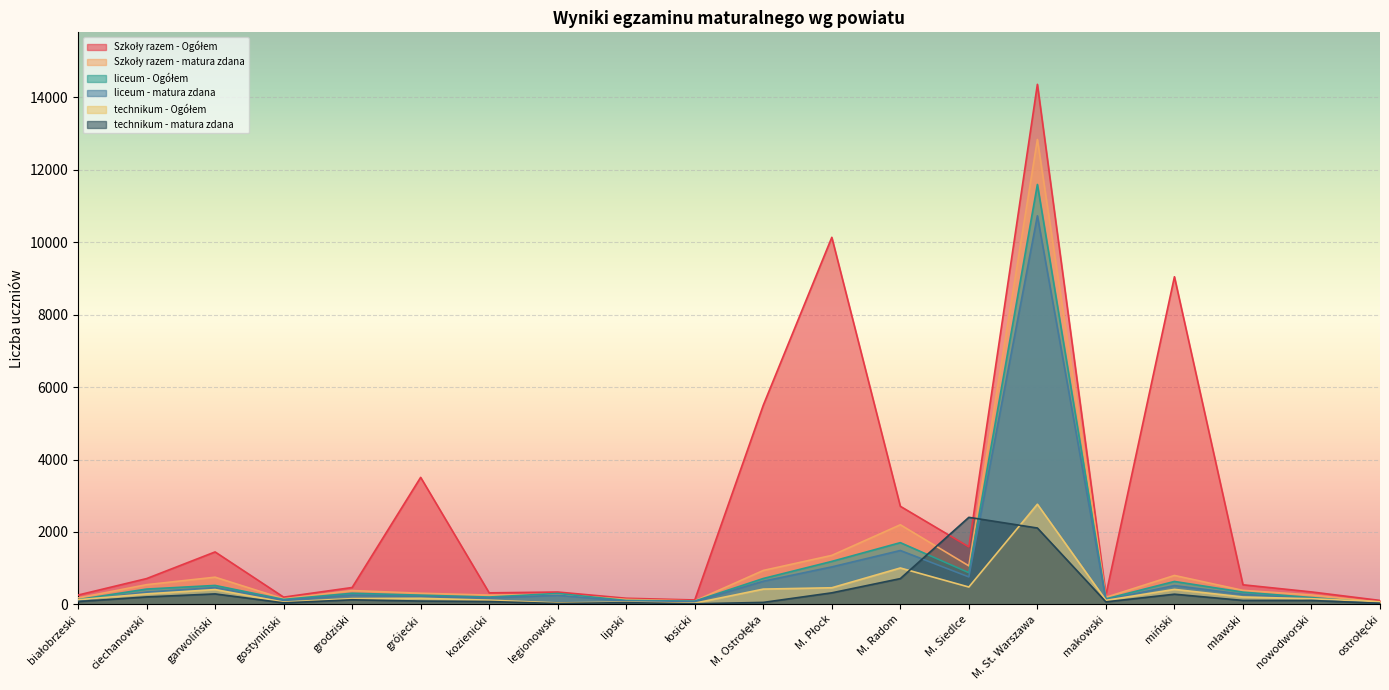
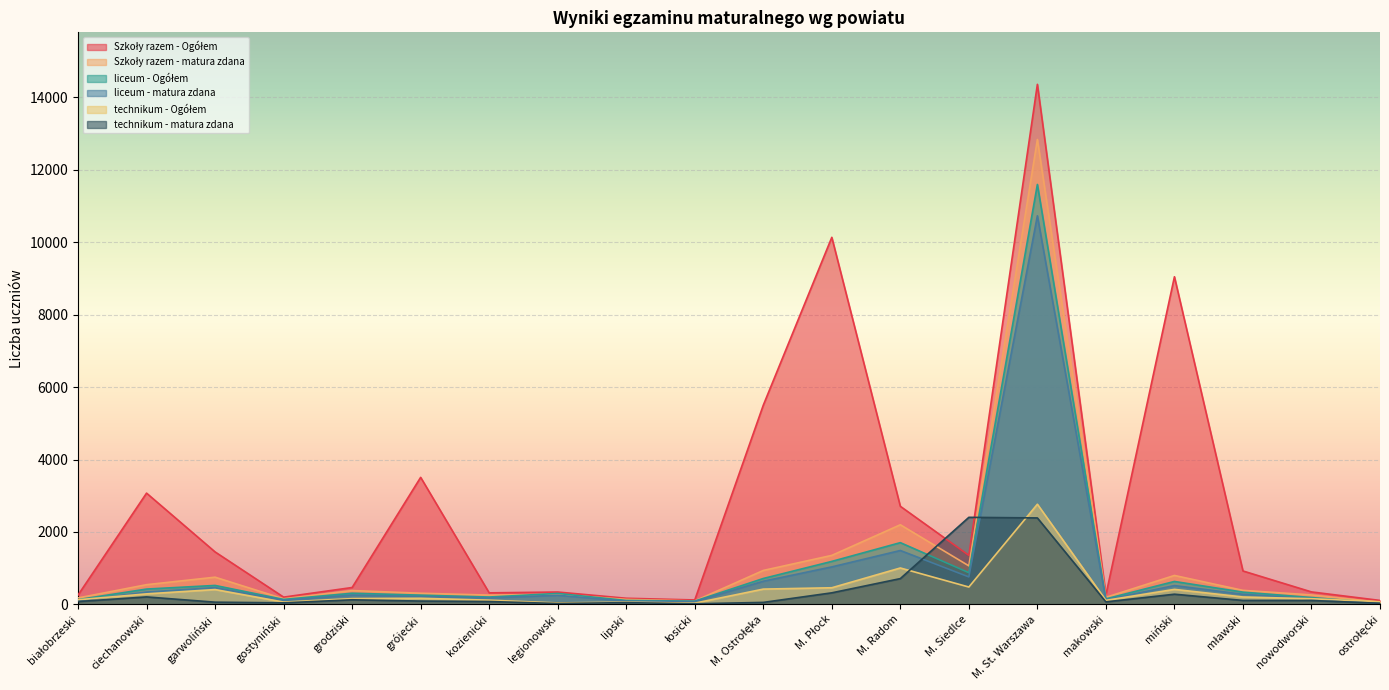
  {
    "Szkoły razem - Ogółem": {
      "białobrzeski": 300,
-     "ciechanowski": 700,
+     "ciechanowski": 3100,
      "garwoliński": 1400,
      "grodziski": 500,
      "grójecki": 3500,
      "M. Ostrołęka": 5500,
      "M. Płock": 10100,
      "M. Radom": 2700,
-     "M. Siedlce": 1600,
+     "M. Siedlce": 1400,
      "M. St. Warszawa": 14400,
      "miński": 9000,
-     "mławski": 500,
+     "mławski": 900,
      "nowodworski": 300
    },
    "technikum - matura zdana": {
      "ciechanowski": 200,
-     "garwoliński": 300,
+     "garwoliński": 100,
      "grójecki": 100,
      "M. Ostrołęka": 100,
      "M. Płock": 300,
      "M. Radom": 700,
      "M. Siedlce": 2400,
-     "M. St. Warszawa": 2100,
+     "M. St. Warszawa": 2400,
      "miński": 300,
      "mławski": 100
    }
  }
